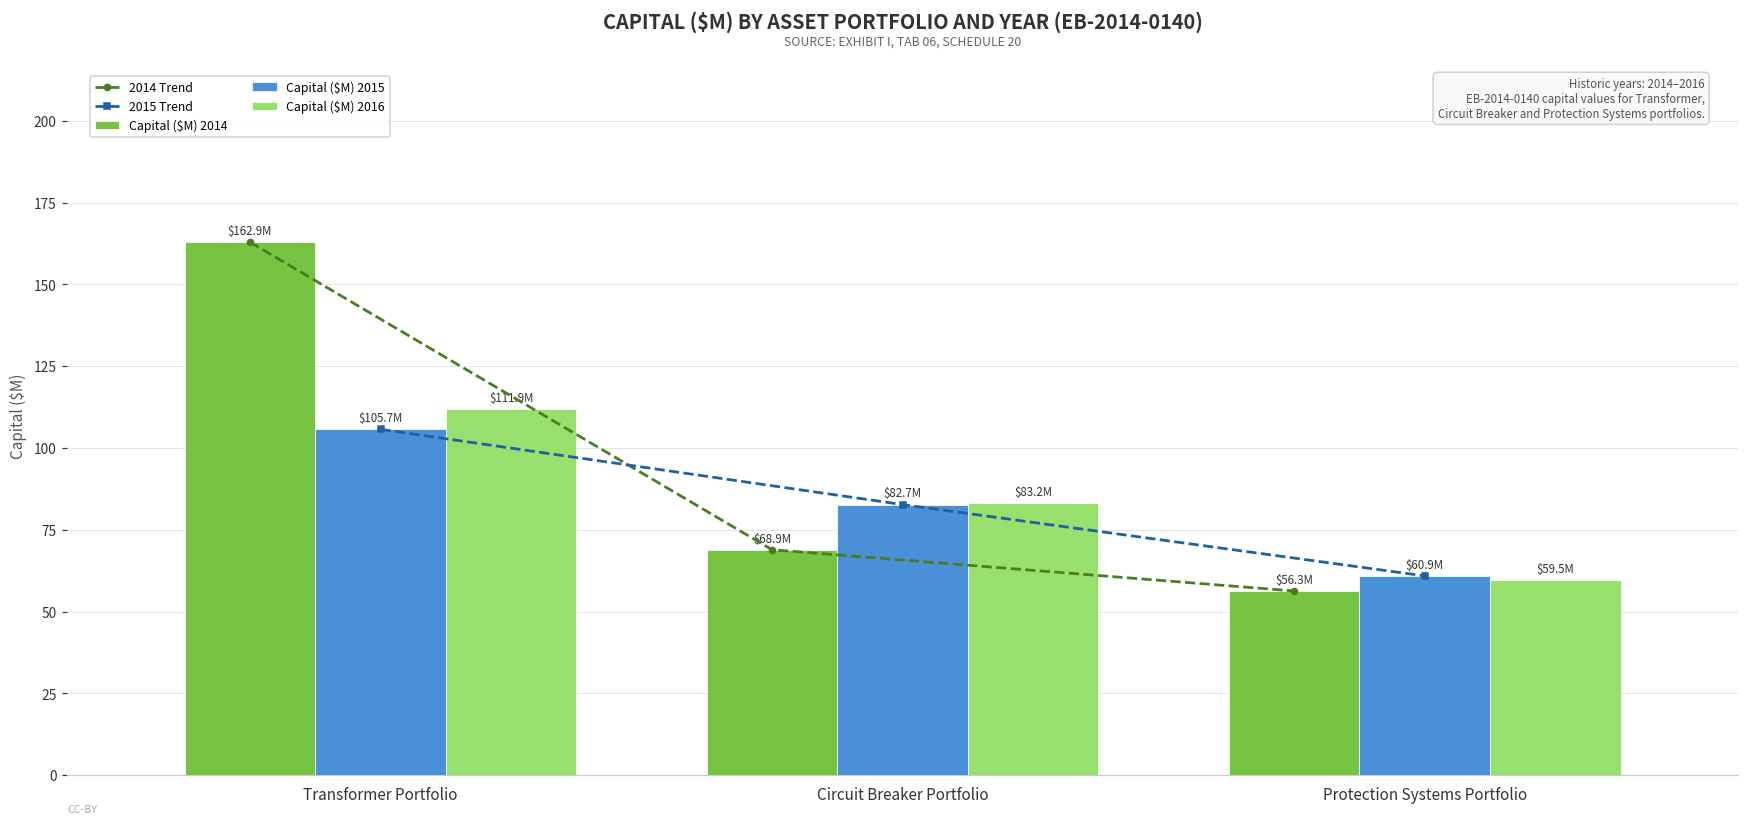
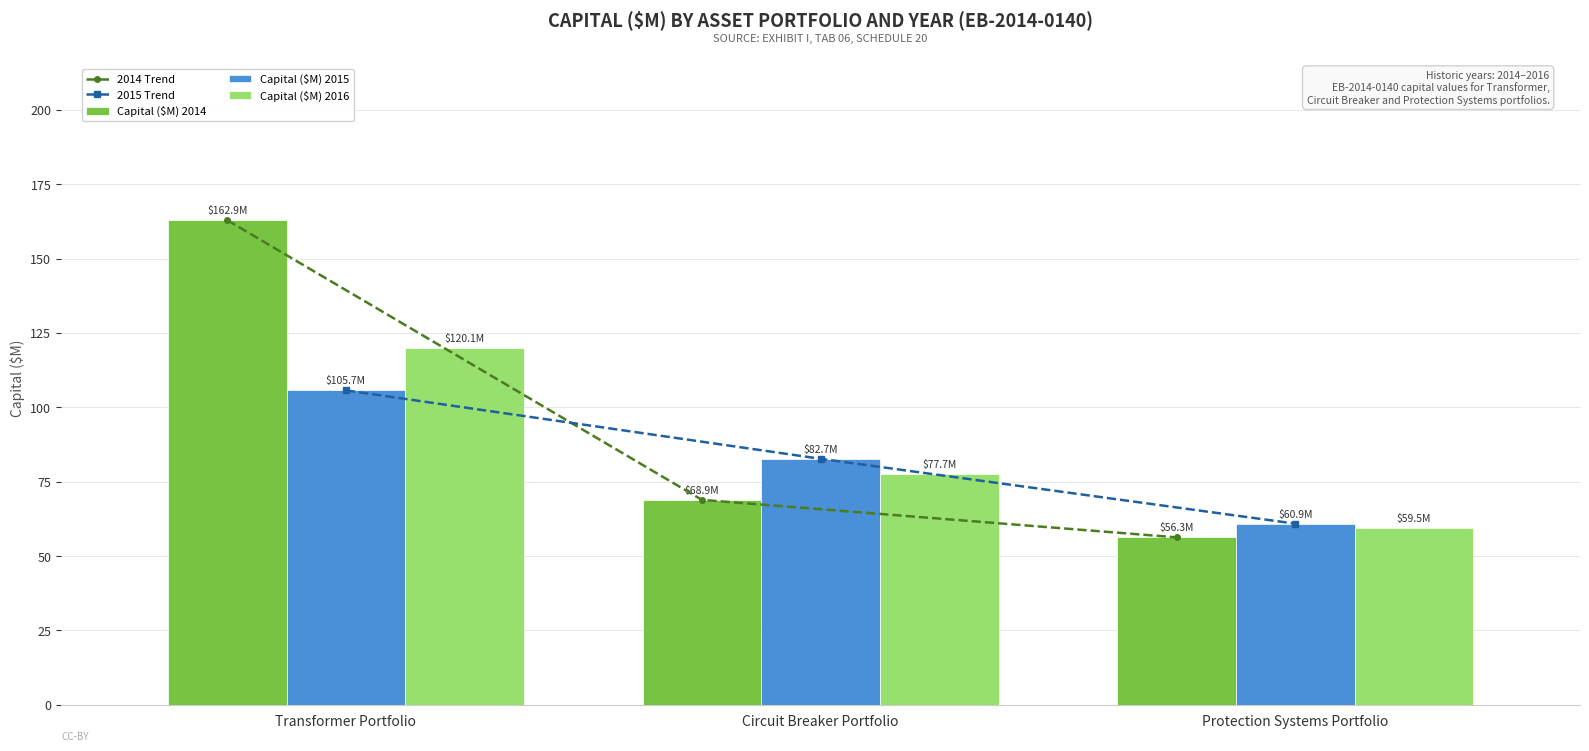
  {
    "Capital ($M) 2014": {
      "Transformer Portfolio": "$162.9M",
      "Circuit Breaker Portfolio": "$68.9M",
      "Protection Systems Portfolio": "$56.3M"
    },
    "2015 Trend": {
      "Transformer Portfolio": "$105.7M",
      "Circuit Breaker Portfolio": "$82.7M",
      "Protection Systems Portfolio": "$60.9M"
    },
    "Capital ($M) 2015": {
      "Transformer Portfolio": "$105.7M",
      "Circuit Breaker Portfolio": "$82.7M",
      "Protection Systems Portfolio": "$60.9M"
    },
    "Capital ($M) 2016": {
-     "Transformer Portfolio": "$111.9M",
-     "Circuit Breaker Portfolio": "$83.2M",
+     "Transformer Portfolio": "$120.1M",
+     "Circuit Breaker Portfolio": "$77.7M",
      "Protection Systems Portfolio": "$59.5M"
    }
  }
